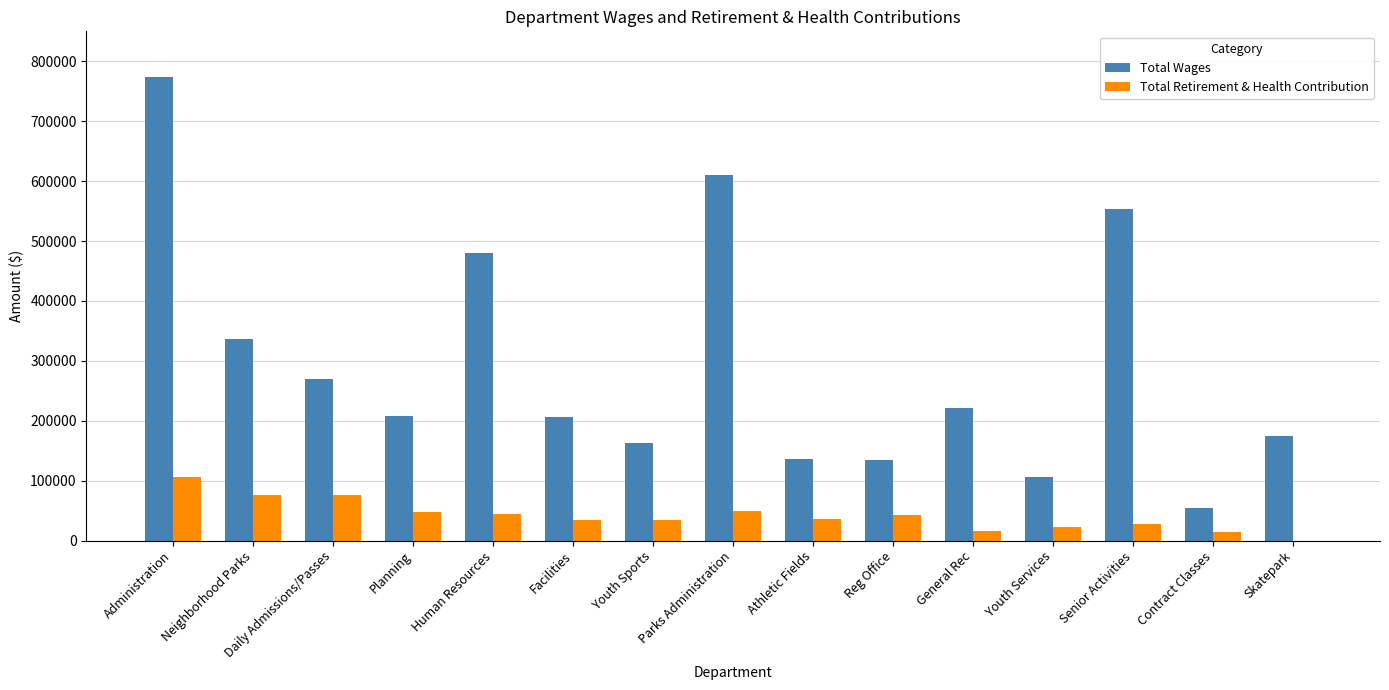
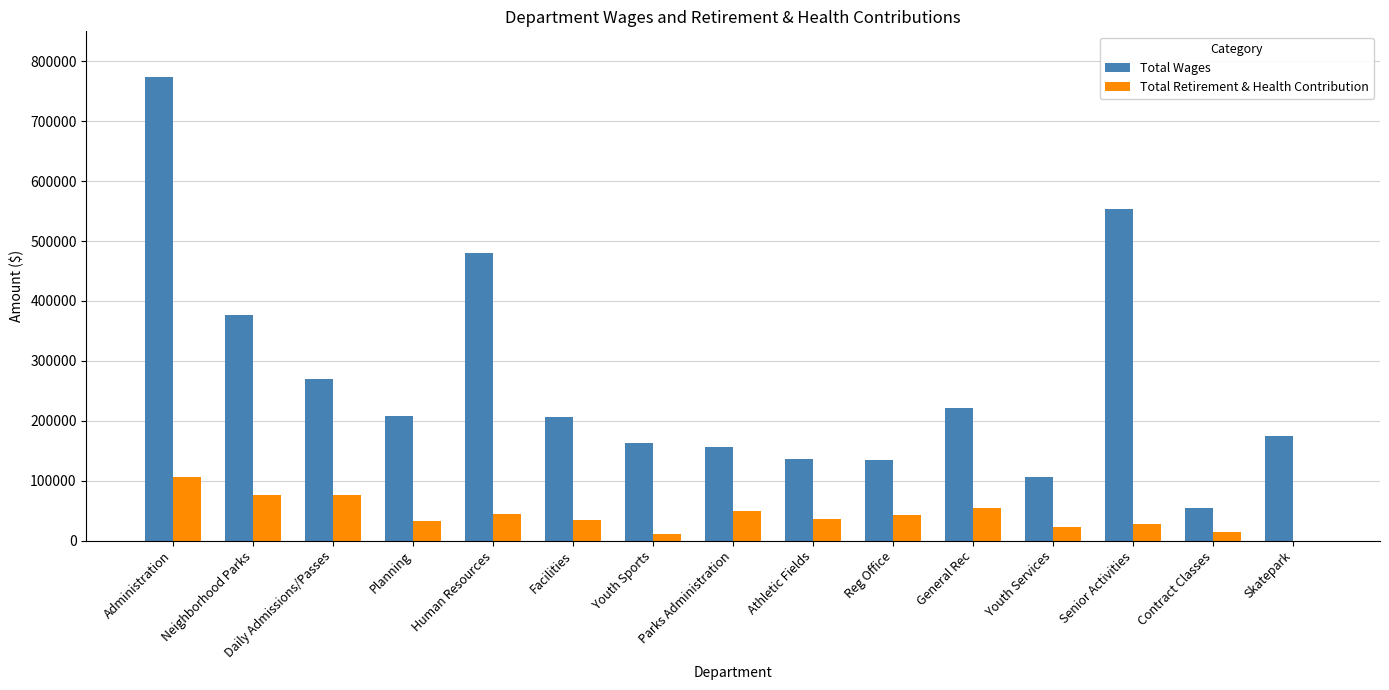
  {
    "Total Wages": {
      "Administration": 770000,
-     "Neighborhood Parks": 340000,
+     "Neighborhood Parks": 380000,
      "Daily Admissions/Passes": 270000,
      "Planning": 210000,
      "Human Resources": 480000,
      "Facilities": 210000,
      "Youth Sports": 160000,
-     "Parks Administration": 610000,
+     "Parks Administration": 160000,
      "Athletic Fields": 140000,
      "Reg Office": 130000,
      "General Rec": 220000,
      "Youth Services": 110000,
      "Senior Activities": 550000,
      "Contract Classes": 50000,
      "Skatepark": 170000
    },
    "Total Retirement & Health Contribution": {
      "Administration": 110000,
      "Neighborhood Parks": 80000,
      "Daily Admissions/Passes": 80000,
-     "Planning": 50000,
+     "Planning": 30000,
      "Human Resources": 40000,
      "Facilities": 30000,
-     "Youth Sports": 30000,
+     "Youth Sports": 10000,
      "Parks Administration": 50000,
      "Athletic Fields": 40000,
      "Reg Office": 40000,
-     "General Rec": 20000,
+     "General Rec": 50000,
      "Youth Services": 20000,
      "Senior Activities": 30000,
      "Contract Classes": 10000,
      "Skatepark": 0
    }
  }
